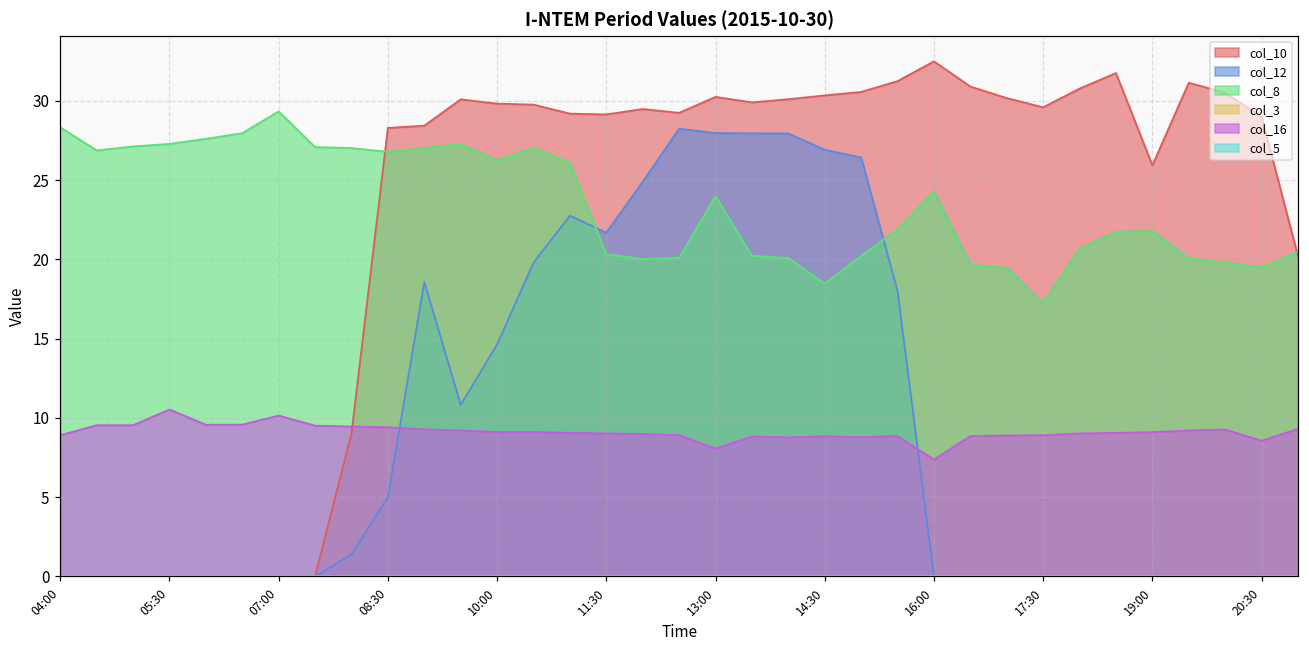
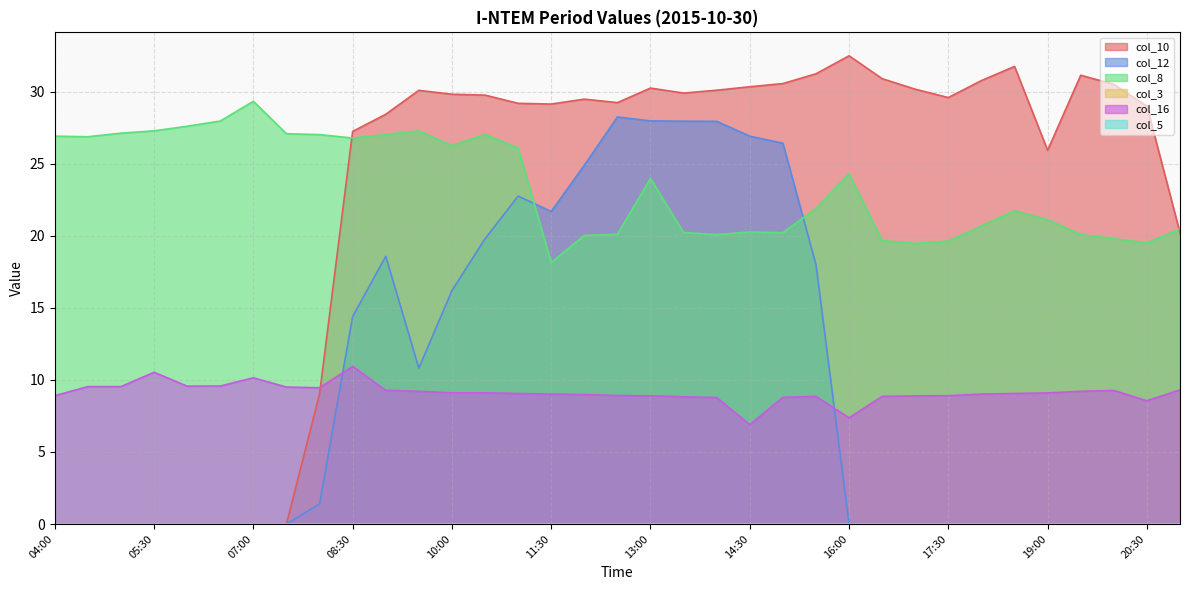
  {
    "col_10": {
-     "08:30": 28.3,
+     "08:30": 27.2,
      "10:00": 29.8,
      "11:30": 29.1,
      "13:00": 30.3,
      "14:30": 30.4,
      "16:00": 32.5,
      "17:30": 29.6,
      "19:00": 25.9
    },
    "col_12": {
-     "08:30": 5.0,
-     "10:00": 14.6,
+     "08:30": 14.4,
+     "10:00": 16.2,
      "11:30": 21.7,
      "13:00": 28.0,
      "14:30": 26.9
    },
    "col_8": {
-     "04:00": 28.3,
+     "04:00": 26.9,
      "05:30": 27.3,
      "07:00": 29.3,
      "08:30": 26.8,
      "10:00": 26.3,
-     "11:30": 20.3,
+     "11:30": 18.2,
      "13:00": 24.0,
-     "14:30": 18.5,
+     "14:30": 20.3,
      "16:00": 24.3,
-     "17:30": 17.3,
-     "19:00": 21.8,
+     "17:30": 19.6,
+     "19:00": 21.1,
      "20:30": 19.5
    },
    "col_5": {
      "08:30": 0.0,
      "10:00": 0.0,
      "11:30": 0.0,
      "13:00": 0.0,
      "14:30": 0.0
    },
    "col_16": {
      "04:00": 8.9,
      "05:30": 10.5,
      "07:00": 10.1,
-     "08:30": 9.4,
+     "08:30": 10.9,
      "10:00": 9.1,
      "11:30": 9.0,
-     "13:00": 8.1,
-     "14:30": 8.8,
+     "13:00": 8.9,
+     "14:30": 6.9,
      "16:00": 7.4,
      "17:30": 8.9,
      "19:00": 9.1,
      "20:30": 8.6
    }
  }
